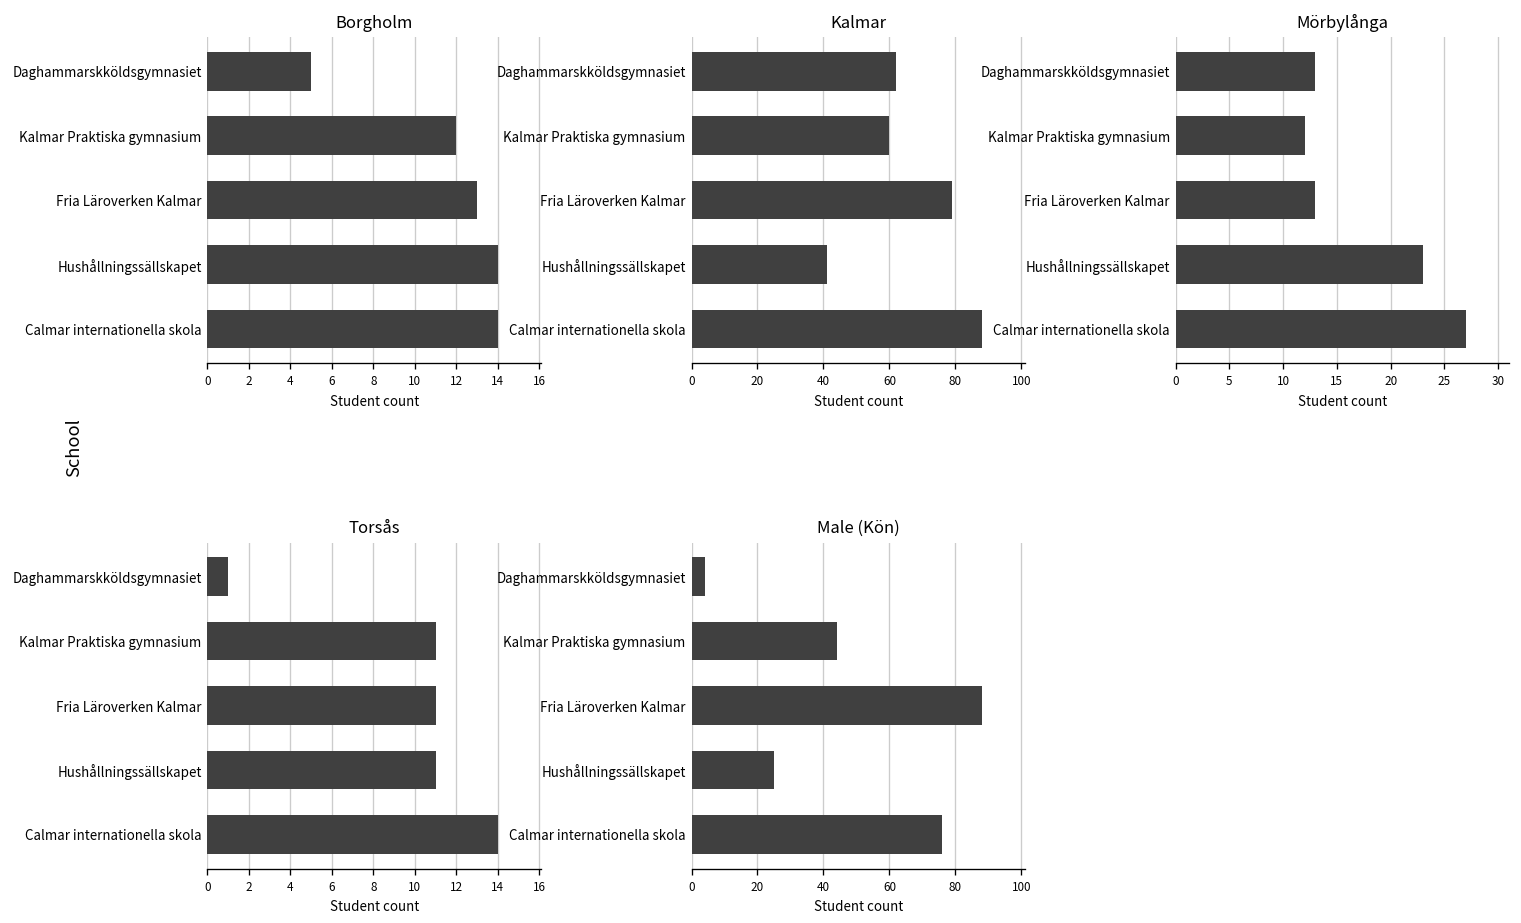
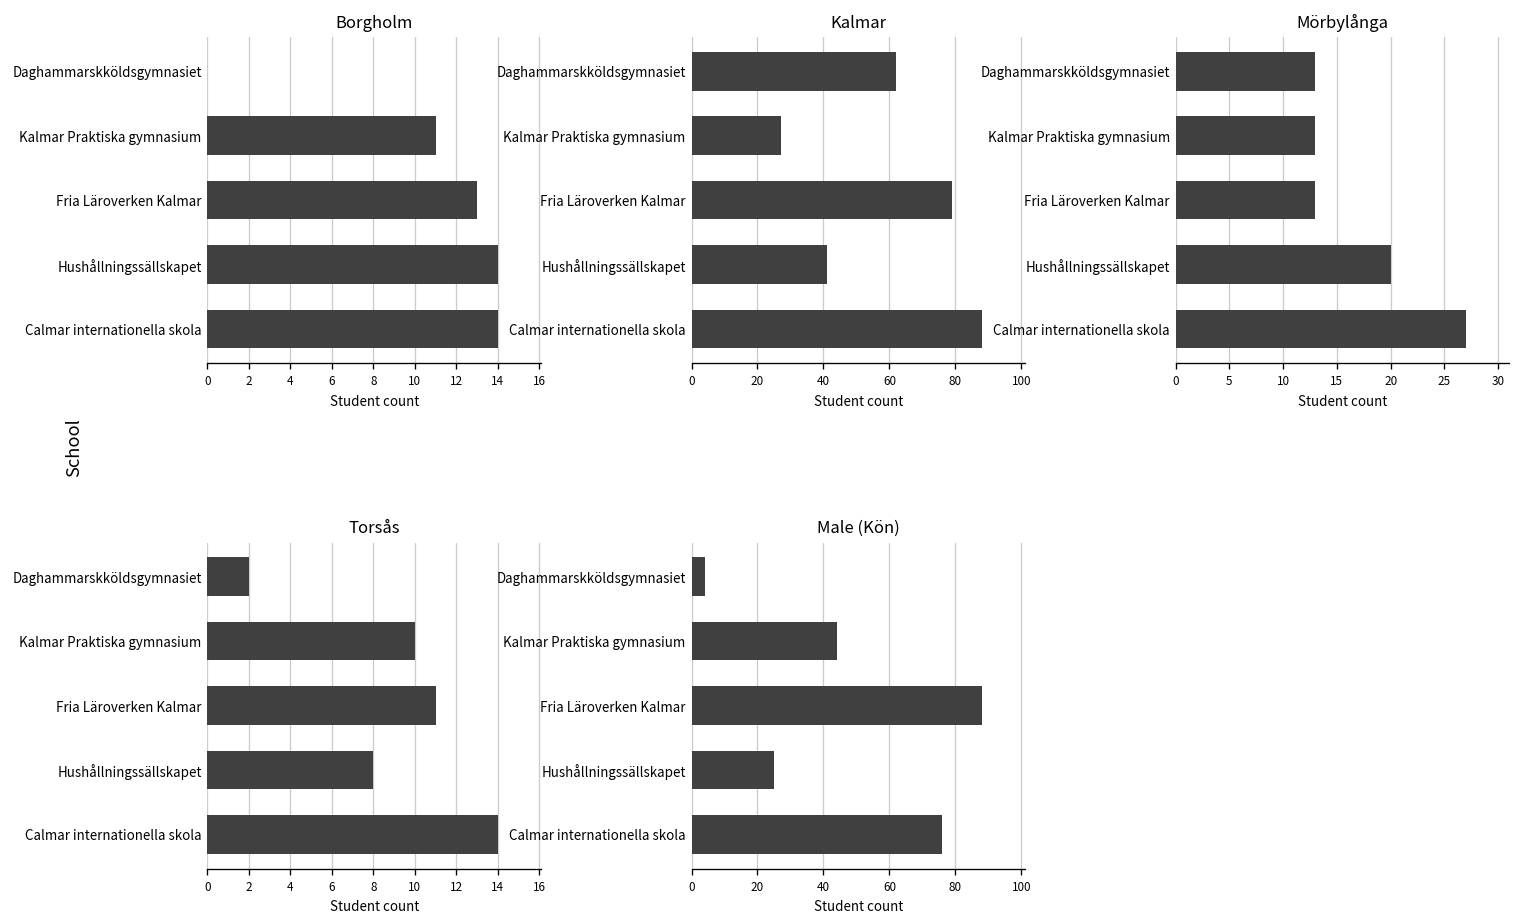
  {
    "Borgholm": {
-     "Daghammarskköldsgymnasiet": 5,
-     "Kalmar Praktiska gymnasium": 12,
+     "Daghammarskköldsgymnasiet": 0,
+     "Kalmar Praktiska gymnasium": 11,
      "Fria Läroverken Kalmar": 13,
      "Hushållningssällskapet": 14,
      "Calmar internationella skola": 14
    },
    "Kalmar": {
      "Daghammarskköldsgymnasiet": 62,
-     "Kalmar Praktiska gymnasium": 60,
+     "Kalmar Praktiska gymnasium": 27,
      "Fria Läroverken Kalmar": 79,
      "Hushållningssällskapet": 41,
      "Calmar internationella skola": 88
    },
    "Mörbylånga": {
      "Daghammarskköldsgymnasiet": 13,
-     "Kalmar Praktiska gymnasium": 12,
+     "Kalmar Praktiska gymnasium": 13,
      "Fria Läroverken Kalmar": 13,
-     "Hushållningssällskapet": 23,
+     "Hushållningssällskapet": 20,
      "Calmar internationella skola": 27
    },
    "Torsås": {
-     "Daghammarskköldsgymnasiet": 1,
-     "Kalmar Praktiska gymnasium": 11,
+     "Daghammarskköldsgymnasiet": 2,
+     "Kalmar Praktiska gymnasium": 10,
      "Fria Läroverken Kalmar": 11,
-     "Hushållningssällskapet": 11,
+     "Hushållningssällskapet": 8,
      "Calmar internationella skola": 14
    },
    "Male (Kön)": {
      "Daghammarskköldsgymnasiet": 4,
      "Kalmar Praktiska gymnasium": 44,
      "Fria Läroverken Kalmar": 88,
      "Hushållningssällskapet": 25,
      "Calmar internationella skola": 76
    }
  }
